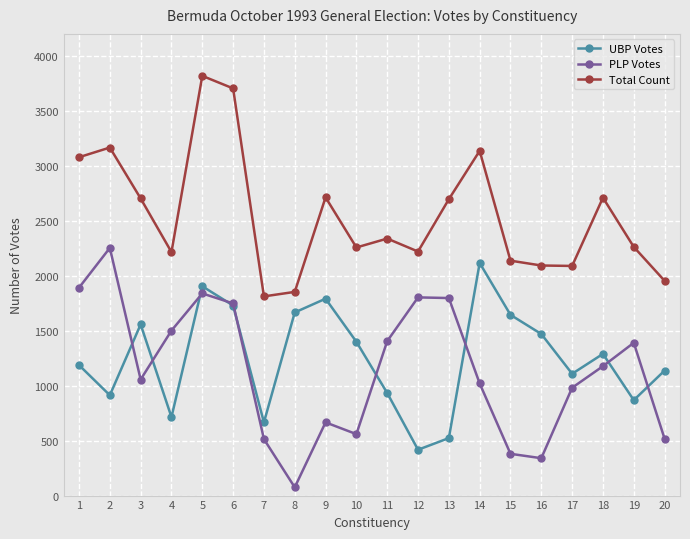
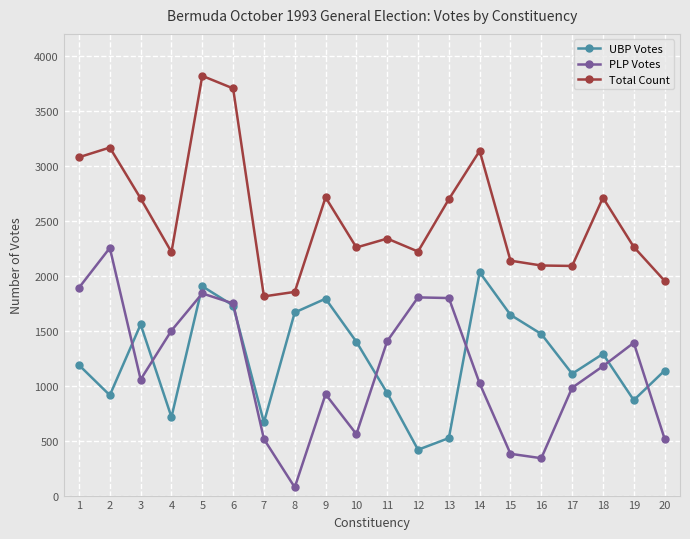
  {
    "UBP Votes": {
      "1": 1190,
      "2": 910,
      "3": 1560,
      "4": 710,
      "5": 1900,
      "7": 670,
      "8": 1670,
      "9": 1790,
      "10": 1400,
      "11": 930,
      "12": 420,
      "13": 520,
-     "14": 2120,
+     "14": 2030,
      "15": 1640,
      "16": 1470,
      "17": 1110,
      "18": 1290,
      "19": 870,
      "20": 1140
    },
    "PLP Votes": {
      "1": 1890,
      "2": 2250,
      "3": 1060,
      "4": 1500,
      "5": 1840,
      "7": 510,
      "8": 80,
-     "9": 670,
+     "9": 920,
      "10": 560,
      "11": 1410,
      "12": 1800,
      "13": 1800,
      "14": 1020,
      "15": 380,
      "16": 340,
      "17": 980,
      "18": 1180,
      "19": 1390,
      "20": 520
    },
    "Total Count": {
      "1": 3080,
      "2": 3170,
      "3": 2700,
      "4": 2220,
      "5": 3820,
      "6": 3700,
      "7": 1810,
      "8": 1850,
      "9": 2710,
      "10": 2260,
      "11": 2340,
      "12": 2220,
      "13": 2700,
      "14": 3140,
      "15": 2140,
      "16": 2090,
      "17": 2090,
      "18": 2710,
      "19": 2260,
      "20": 1950
    }
  }
